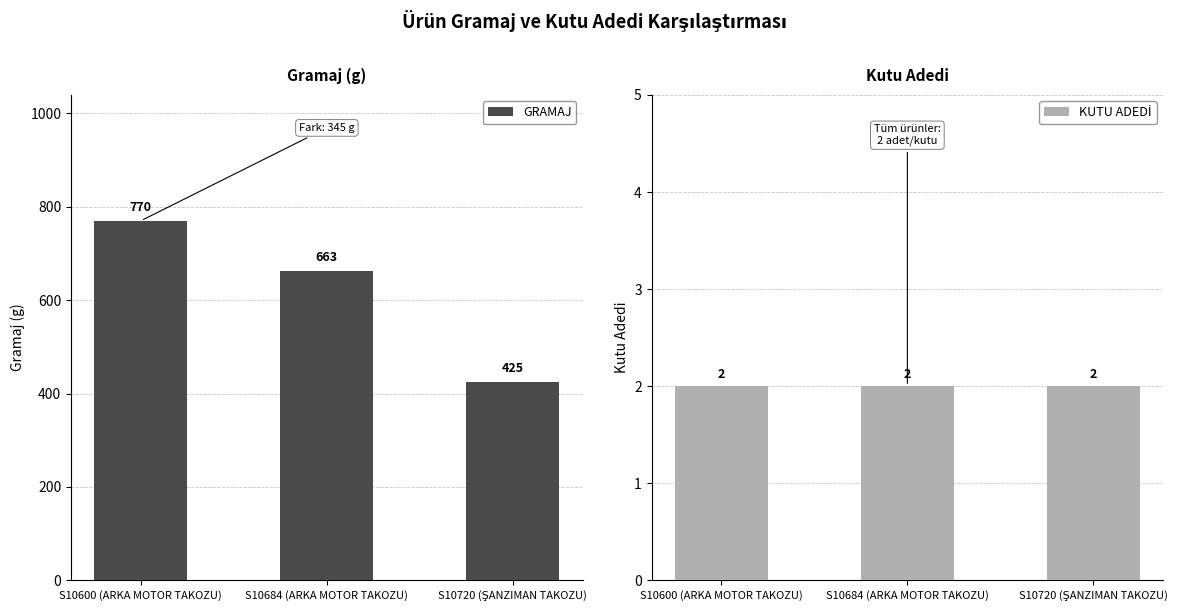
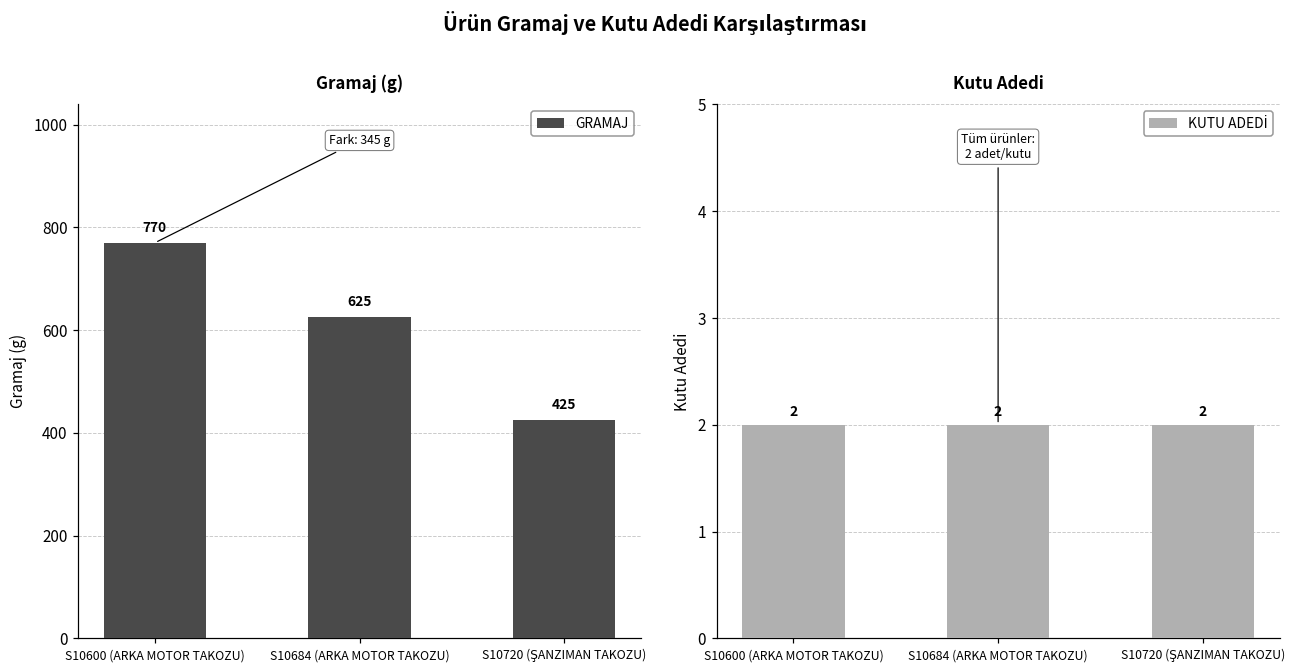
  {
    "Gramaj (g)": {
-     "S10684 (ARKA MOTOR TAKOZU)": 663,
+     "S10684 (ARKA MOTOR TAKOZU)": 625,
      "S10720 (ŞANZIMAN TAKOZU)": 425
    },
    "Kutu Adedi": {
      "S10600 (ARKA MOTOR TAKOZU)": 2,
      "S10720 (ŞANZIMAN TAKOZU)": 2
    }
  }
